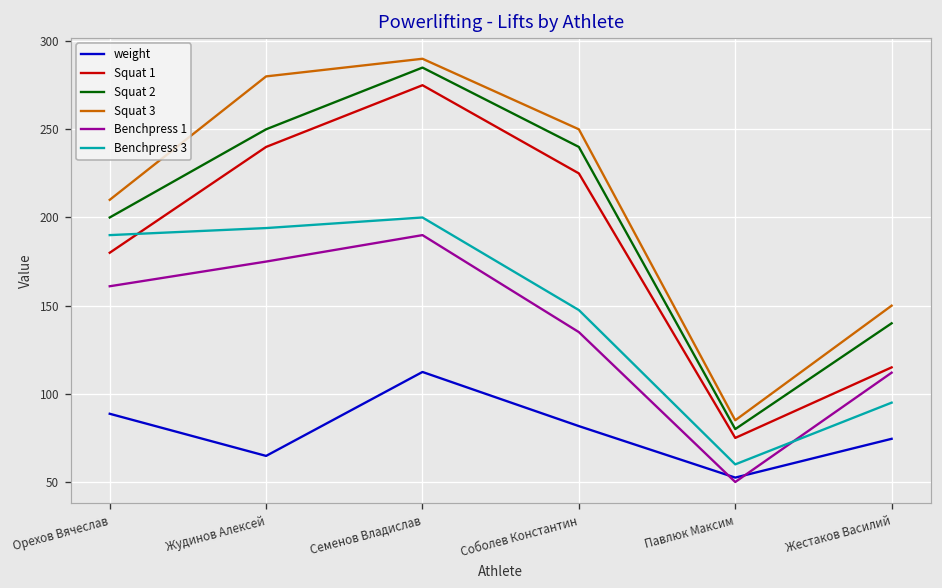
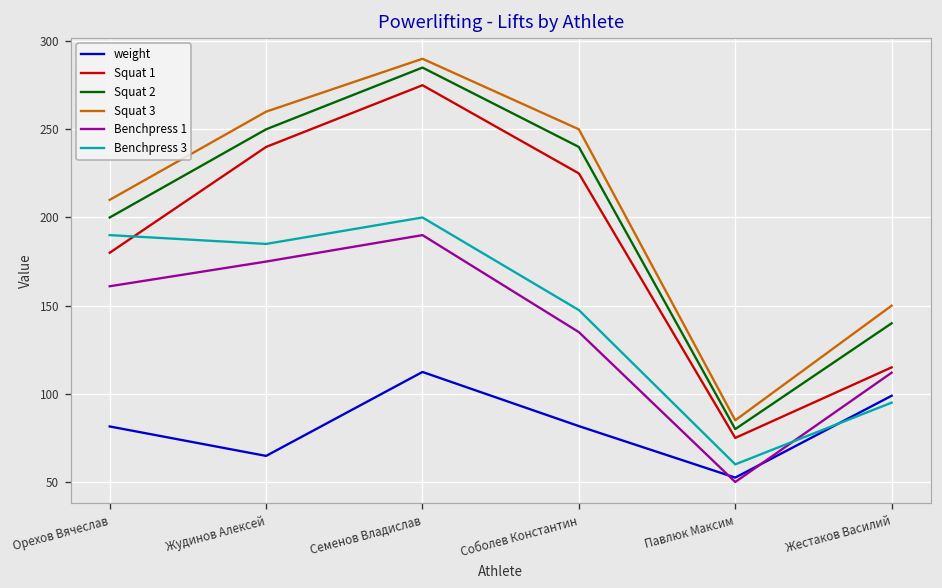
  {
    "weight": {
-     "Орехов Вячеслав": 89,
+     "Орехов Вячеслав": 82,
      "Жудинов Алексей": 65,
      "Семенов Владислав": 112,
      "Соболев Константин": 82,
      "Павлюк Максим": 53,
-     "Жестаков Василий": 75
+     "Жестаков Василий": 99
    },
    "Squat 1": {
      "Орехов Вячеслав": 180,
      "Жудинов Алексей": 240,
      "Семенов Владислав": 275,
      "Соболев Константин": 225,
      "Павлюк Максим": 75,
      "Жестаков Василий": 115
    },
    "Squat 2": {
      "Орехов Вячеслав": 200,
      "Жудинов Алексей": 250,
      "Семенов Владислав": 285,
      "Соболев Константин": 240,
      "Павлюк Максим": 80,
      "Жестаков Василий": 140
    },
    "Squat 3": {
      "Орехов Вячеслав": 210,
-     "Жудинов Алексей": 280,
+     "Жудинов Алексей": 260,
      "Семенов Владислав": 290,
      "Соболев Константин": 250,
      "Павлюк Максим": 85,
      "Жестаков Василий": 150
    },
    "Benchpress 1": {
      "Орехов Вячеслав": 161,
      "Жудинов Алексей": 175,
      "Семенов Владислав": 190,
      "Соболев Константин": 135,
      "Павлюк Максим": 50,
      "Жестаков Василий": 112
    },
    "Benchpress 3": {
      "Орехов Вячеслав": 190,
-     "Жудинов Алексей": 194,
+     "Жудинов Алексей": 185,
      "Семенов Владислав": 200,
      "Соболев Константин": 148,
      "Павлюк Максим": 60,
      "Жестаков Василий": 95
    }
  }
